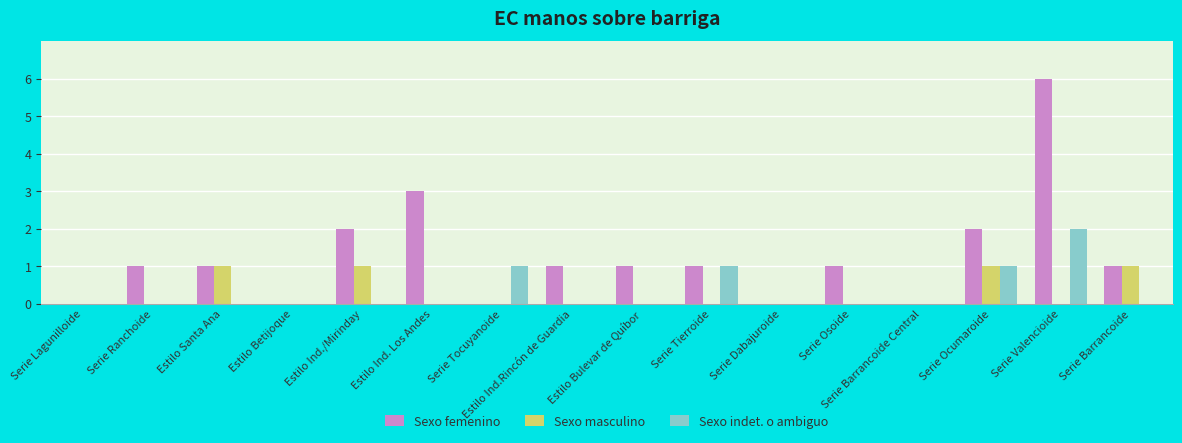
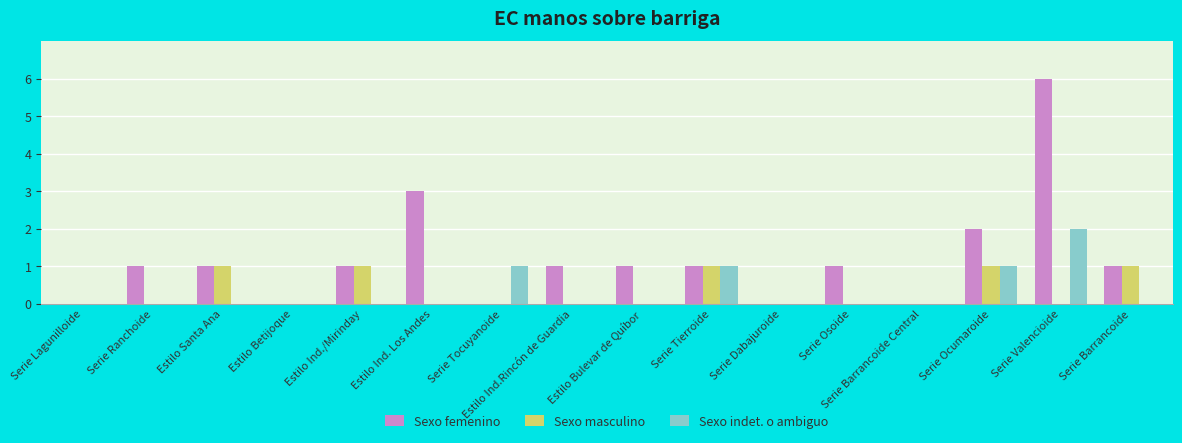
  {
    "Sexo femenino": {
      "Serie Lagunilloide": 0,
      "Serie Ranchoide": 1,
      "Estilo Santa Ana": 1,
      "Estilo Betijoque": 0,
-     "Estilo Ind./Mirinday": 2,
+     "Estilo Ind./Mirinday": 1,
      "Estilo Ind. Los Andes": 3,
      "Serie Tocuyanoide": 0,
      "Estilo Ind.Rincón de Guardia": 1,
      "Estilo Bulevar de Quíbor": 1,
      "Serie Tierroide": 1,
      "Serie Dabajuroide": 0,
      "Serie Osoide": 1,
      "Serie Barrancoide Central": 0,
      "Serie Ocumaroide": 2,
      "Serie Valencioide": 6,
      "Serie Barrancoide": 1
    },
    "Sexo masculino": {
      "Serie Lagunilloide": 0,
      "Serie Ranchoide": 0,
      "Estilo Santa Ana": 1,
      "Estilo Betijoque": 0,
      "Estilo Ind./Mirinday": 1,
      "Estilo Ind. Los Andes": 0,
      "Serie Tocuyanoide": 0,
      "Estilo Ind.Rincón de Guardia": 0,
      "Estilo Bulevar de Quíbor": 0,
-     "Serie Tierroide": 0,
+     "Serie Tierroide": 1,
      "Serie Dabajuroide": 0,
      "Serie Osoide": 0,
      "Serie Barrancoide Central": 0,
      "Serie Ocumaroide": 1,
      "Serie Valencioide": 0,
      "Serie Barrancoide": 1
    },
    "Sexo indet. o ambiguo": {
      "Serie Lagunilloide": 0,
      "Serie Ranchoide": 0,
      "Estilo Santa Ana": 0,
      "Estilo Betijoque": 0,
      "Estilo Ind./Mirinday": 0,
      "Estilo Ind. Los Andes": 0,
      "Serie Tocuyanoide": 1,
      "Estilo Ind.Rincón de Guardia": 0,
      "Estilo Bulevar de Quíbor": 0,
      "Serie Tierroide": 1,
      "Serie Dabajuroide": 0,
      "Serie Osoide": 0,
      "Serie Barrancoide Central": 0,
      "Serie Ocumaroide": 1,
      "Serie Valencioide": 2,
      "Serie Barrancoide": 0
    }
  }
